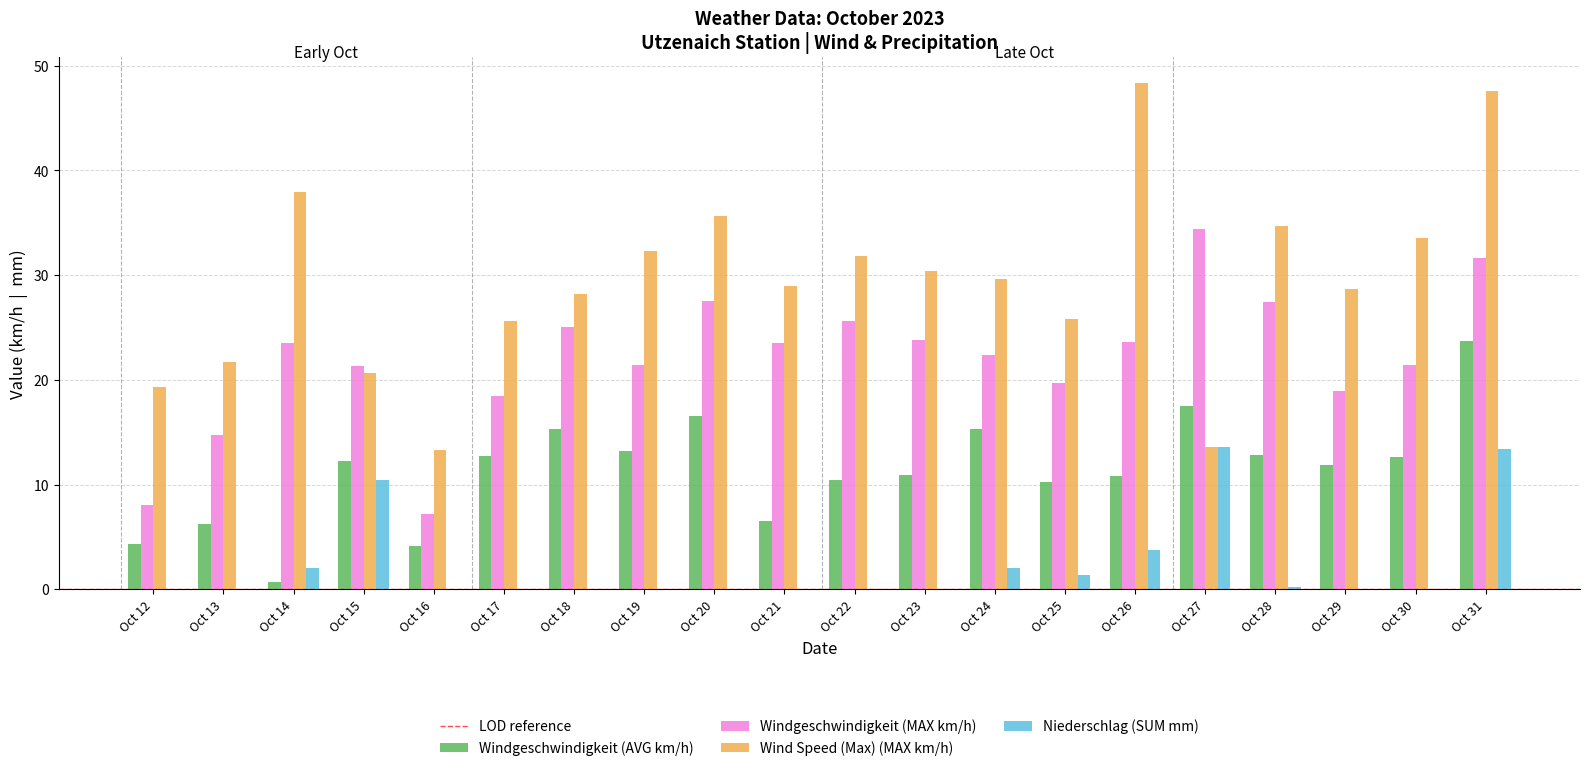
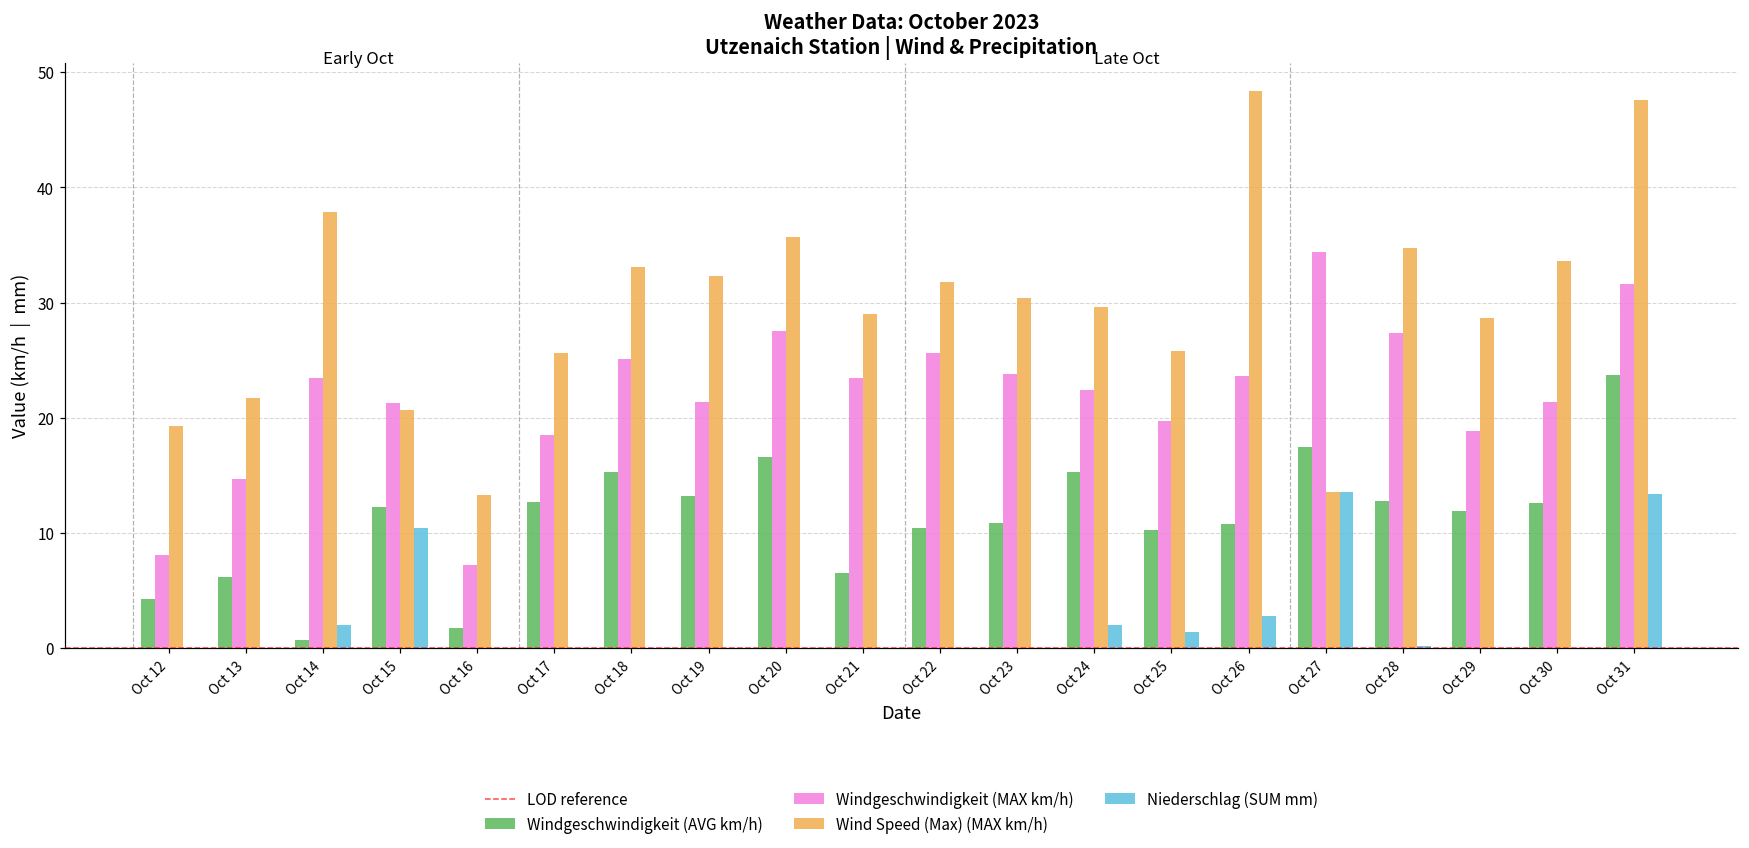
  {
    "Windgeschwindigkeit (AVG km/h)": {
      "Oct 12": 4.3,
      "Oct 13": 6.2,
      "Oct 14": 0.7,
      "Oct 15": 12.3,
-     "Oct 16": 4.1,
+     "Oct 16": 1.8,
      "Oct 17": 12.7,
      "Oct 18": 15.3,
      "Oct 19": 13.2,
      "Oct 20": 16.6,
      "Oct 21": 6.5,
      "Oct 22": 10.4,
      "Oct 23": 10.9,
      "Oct 24": 15.3,
      "Oct 25": 10.3,
      "Oct 26": 10.8,
      "Oct 27": 17.5,
      "Oct 28": 12.8,
      "Oct 29": 11.9,
      "Oct 30": 12.6,
      "Oct 31": 23.7
    },
    "Windgeschwindigkeit (MAX km/h)": {
      "Oct 12": 8.1,
      "Oct 13": 14.7,
      "Oct 14": 23.5,
      "Oct 15": 21.3,
      "Oct 16": 7.2,
      "Oct 17": 18.5,
      "Oct 18": 25.1,
      "Oct 19": 21.4,
      "Oct 20": 27.5,
      "Oct 21": 23.5,
      "Oct 22": 25.6,
      "Oct 23": 23.8,
      "Oct 24": 22.4,
      "Oct 25": 19.7,
      "Oct 26": 23.6,
      "Oct 27": 34.4,
      "Oct 28": 27.4,
      "Oct 29": 18.9,
      "Oct 30": 21.4,
      "Oct 31": 31.6
    },
    "Wind Speed (Max) (MAX km/h)": {
      "Oct 12": 19.3,
      "Oct 13": 21.7,
      "Oct 14": 37.9,
      "Oct 15": 20.7,
      "Oct 16": 13.3,
      "Oct 17": 25.6,
-     "Oct 18": 28.2,
+     "Oct 18": 33.1,
      "Oct 19": 32.3,
      "Oct 20": 35.7,
      "Oct 21": 29.0,
      "Oct 22": 31.8,
      "Oct 23": 30.4,
      "Oct 24": 29.6,
      "Oct 25": 25.8,
      "Oct 26": 48.4,
      "Oct 27": 13.6,
      "Oct 28": 34.7,
      "Oct 29": 28.7,
      "Oct 30": 33.6,
      "Oct 31": 47.6
    },
    "Niederschlag (SUM mm)": {
      "Oct 12": 0.0,
      "Oct 13": 0.0,
      "Oct 14": 2.0,
      "Oct 15": 10.4,
      "Oct 16": 0.0,
      "Oct 17": 0.0,
      "Oct 18": 0.0,
      "Oct 19": 0.0,
      "Oct 20": 0.0,
      "Oct 21": 0.0,
      "Oct 22": 0.0,
      "Oct 23": 0.0,
      "Oct 24": 2.0,
      "Oct 25": 1.4,
-     "Oct 26": 3.8,
+     "Oct 26": 2.8,
      "Oct 27": 13.6,
      "Oct 29": 0.0,
      "Oct 30": 0.0,
      "Oct 31": 13.4
    }
  }
